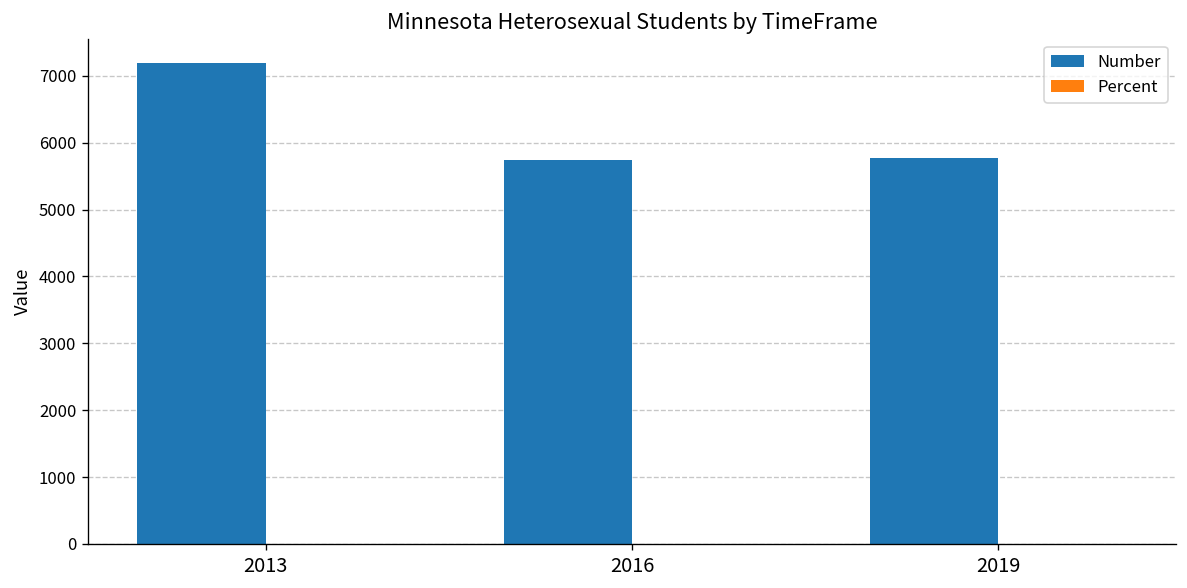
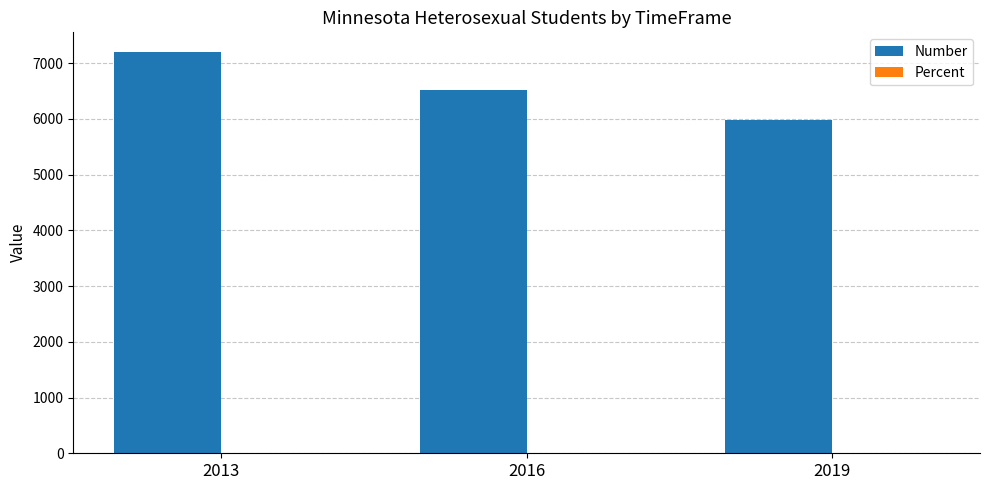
  {
    "Number": {
      "2013": 7200,
-     "2016": 5700,
-     "2019": 5800
+     "2016": 6500,
+     "2019": 6000
    }
  }
